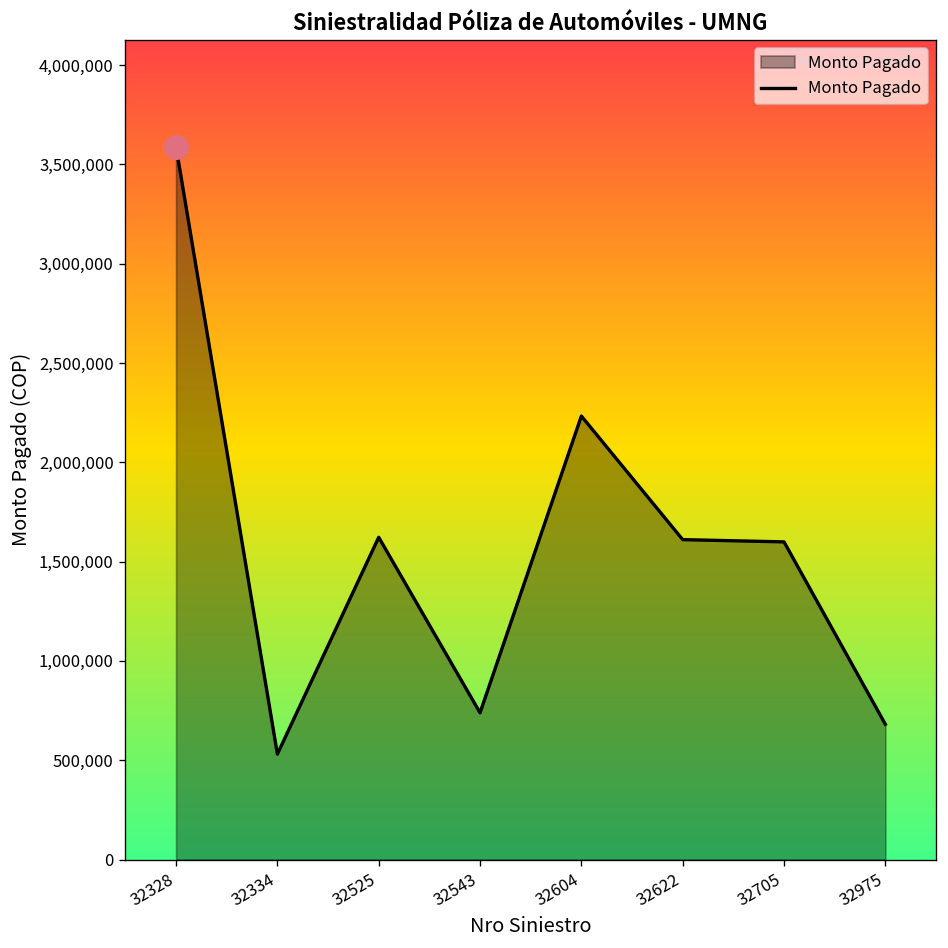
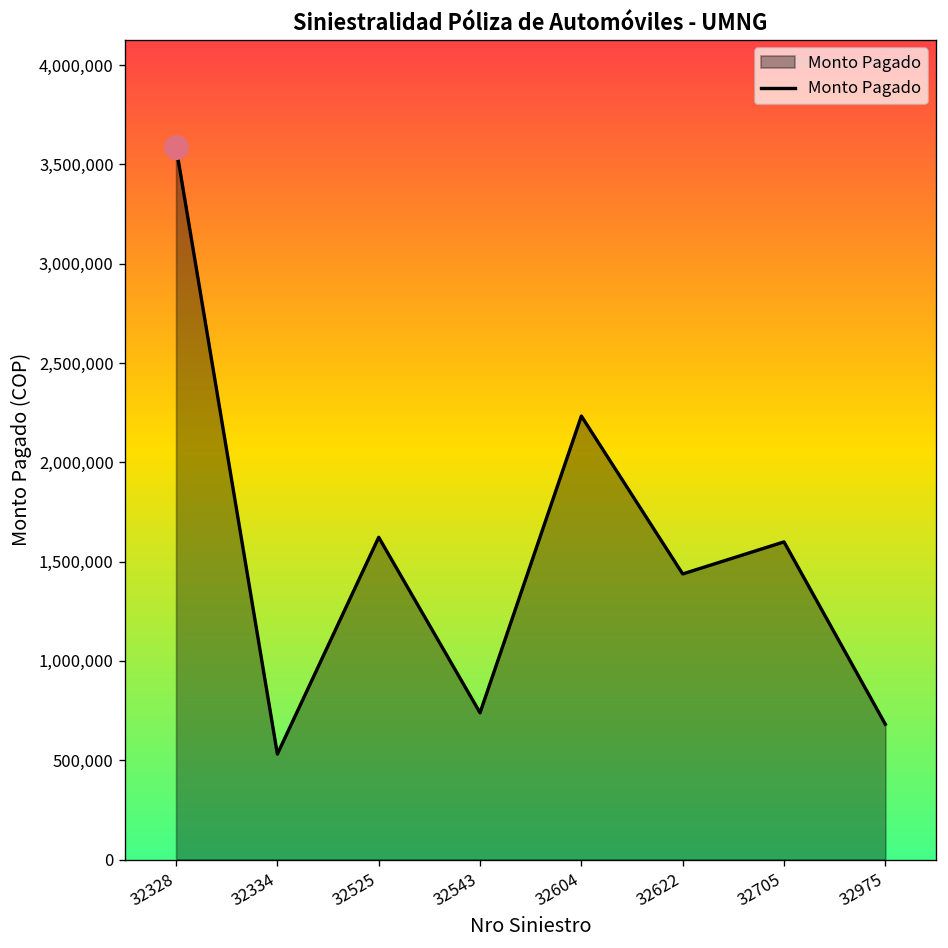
  {
    "Monto Pagado": {
      "32334": "530,000",
      "32525": "1,620,000",
      "32543": "740,000",
      "32604": "2,230,000",
-     "32622": "1,610,000",
+     "32622": "1,440,000",
      "32705": "1,600,000",
      "32975": "680,000"
    }
  }
